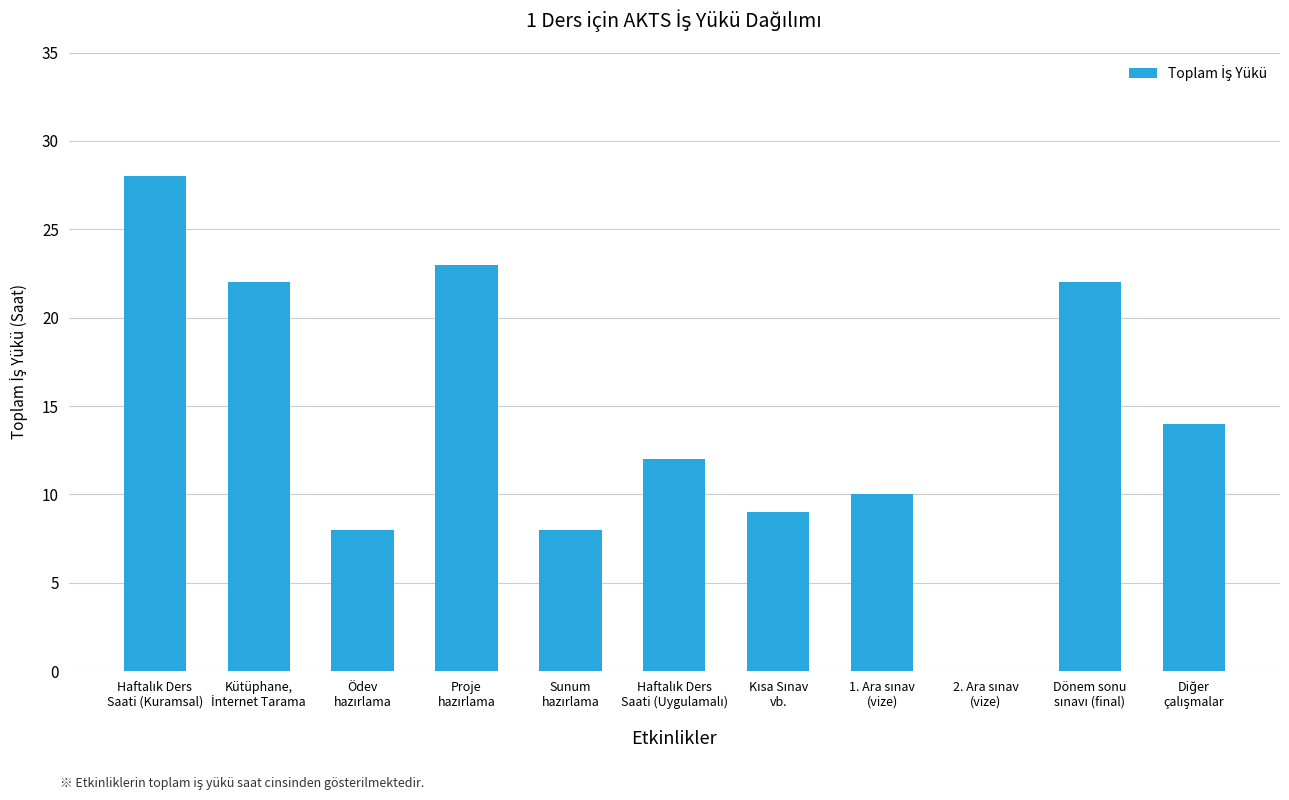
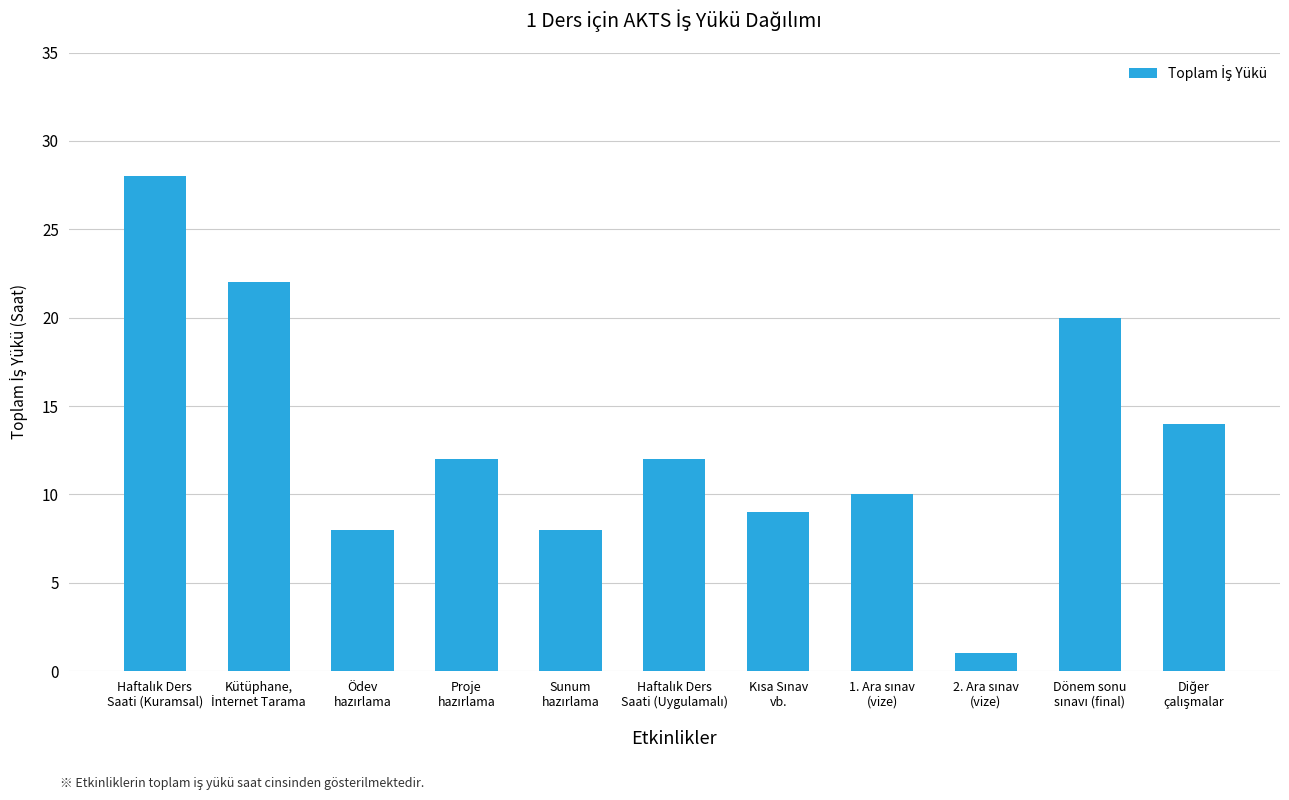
  {
    "Haftalık Ders Saati (Kuramsal)": 28,
    "Kütüphane, İnternet Tarama": 22,
    "Ödev hazırlama": 8,
-   "Proje hazırlama": 23,
+   "Proje hazırlama": 12,
    "Sunum hazırlama": 8,
    "Haftalık Ders Saati (Uygulamalı)": 12,
    "Kısa Sınav vb.": 9,
    "1. Ara sınav (vize)": 10,
-   "2. Ara sınav (vize)": 0,
-   "Dönem sonu sınavı (final)": 22,
+   "2. Ara sınav (vize)": 1,
+   "Dönem sonu sınavı (final)": 20,
    "Diğer çalışmalar": 14
  }
